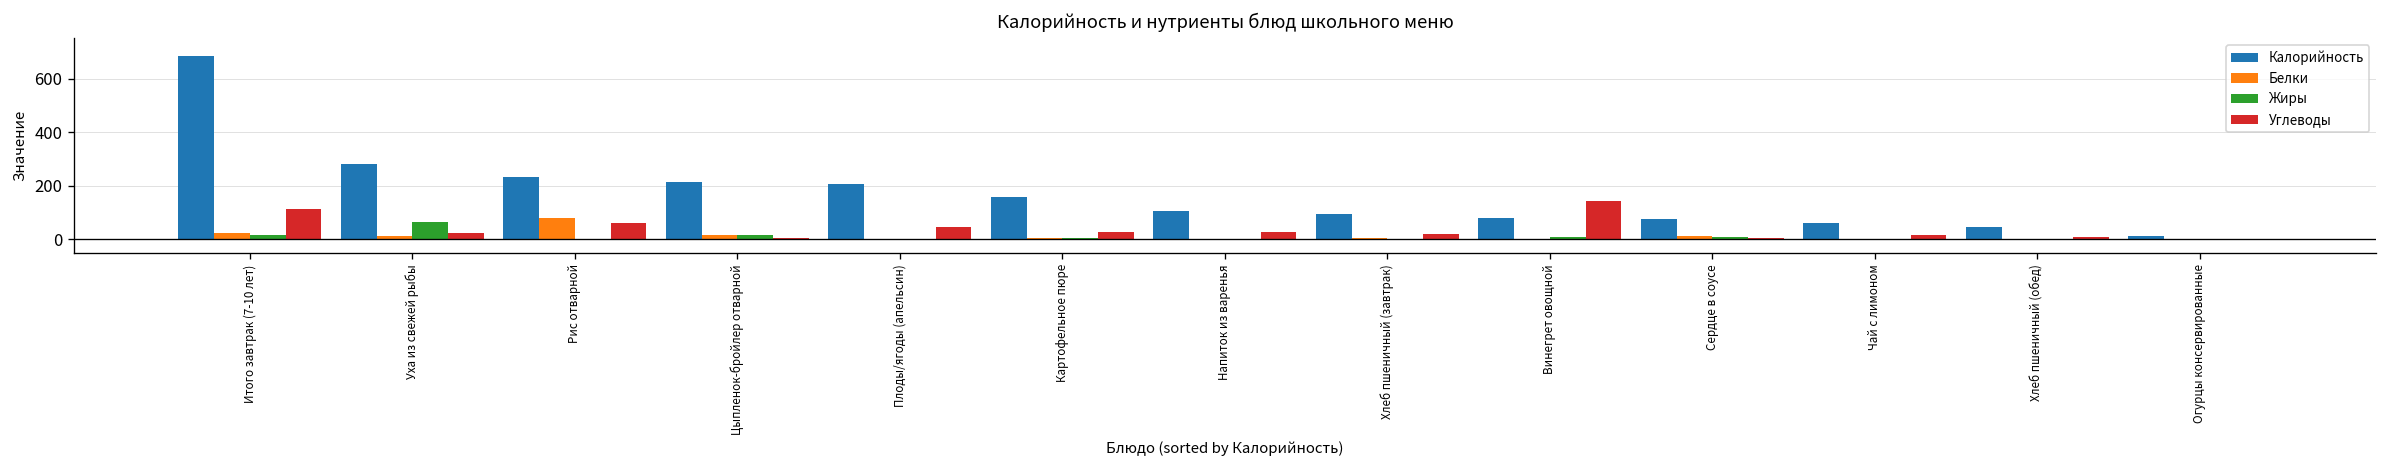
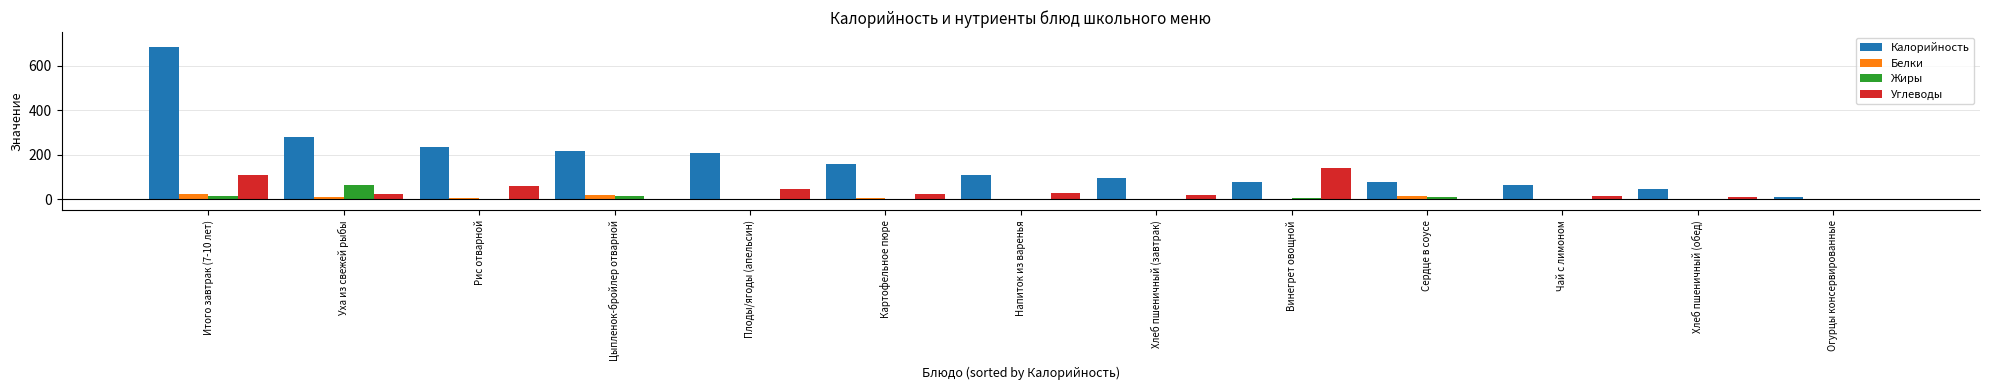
  {
    "Калорийность": {
      "Итого завтрак (7-10 лет)": 680,
      "Уха из свежей рыбы": 280,
      "Рис отварной": 230,
      "Цыпленок-бройлер отварной": 210,
      "Плоды/ягоды (апельсин)": 210,
      "Картофельное пюре": 160,
      "Напиток из варенья": 110,
      "Хлеб пшеничный (завтрак)": 90,
      "Винегрет овощной": 80,
      "Сердце в соусе": 80,
      "Чай с лимоном": 60,
      "Хлеб пшеничный (обед)": 50
    },
    "Белки": {
      "Итого завтрак (7-10 лет)": 20,
      "Уха из свежей рыбы": 10,
-     "Рис отварной": 80,
+     "Рис отварной": 10,
      "Цыпленок-бройлер отварной": 20,
      "Сердце в соусе": 10
    },
    "Жиры": {
      "Итого завтрак (7-10 лет)": 20,
      "Уха из свежей рыбы": 60,
      "Цыпленок-бройлер отварной": 20
    },
    "Углеводы": {
      "Итого завтрак (7-10 лет)": 110,
      "Уха из свежей рыбы": 20,
      "Рис отварной": 60,
      "Плоды/ягоды (апельсин)": 50,
      "Картофельное пюре": 30,
      "Напиток из варенья": 30,
      "Хлеб пшеничный (завтрак)": 20,
      "Винегрет овощной": 140,
      "Чай с лимоном": 20
    }
  }
